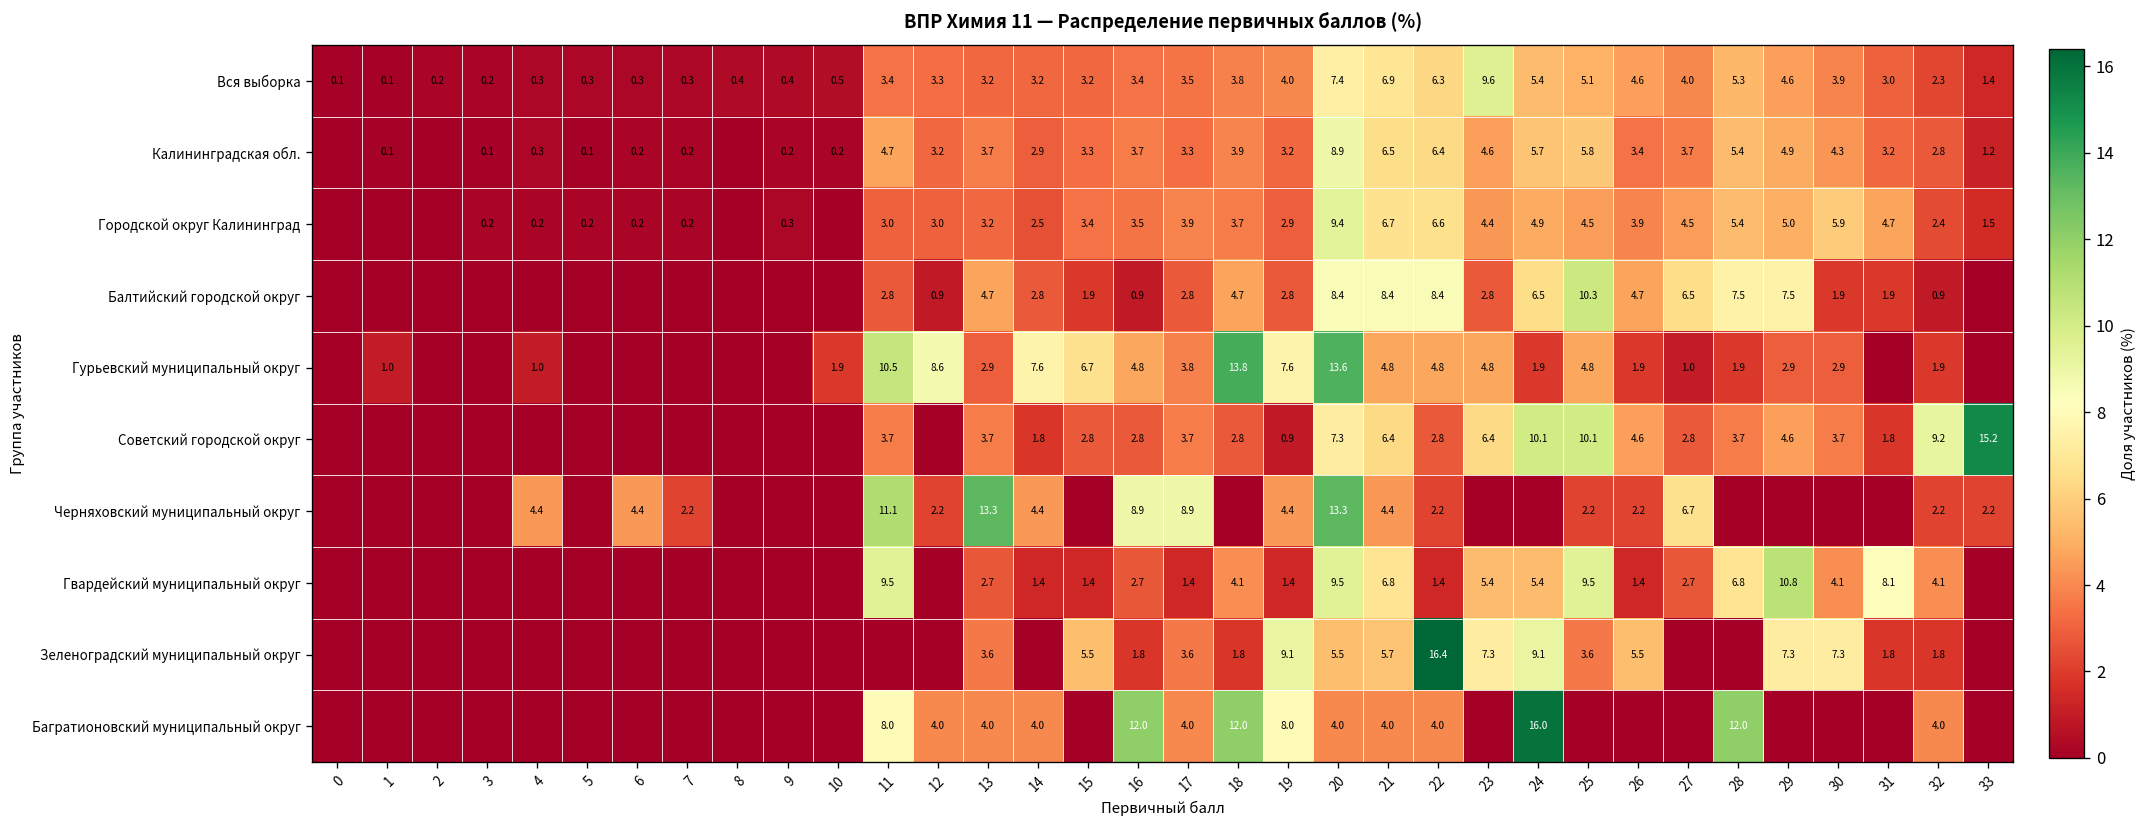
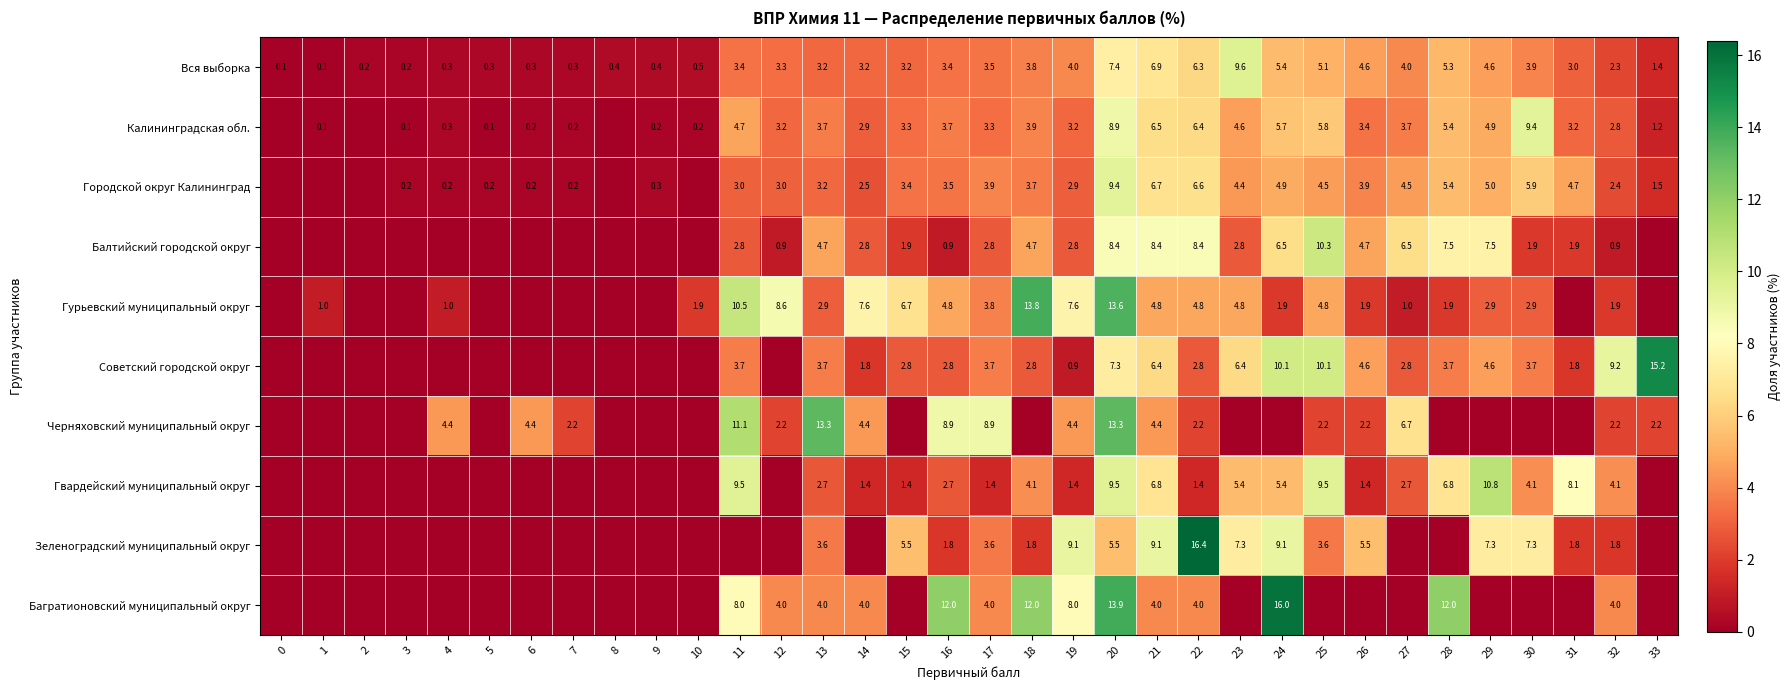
  {
    "Калининградская обл.": {
      "1": 0.1,
      "3": 0.1,
      "4": 0.3,
      "5": 0.1,
      "6": 0.2,
      "7": 0.2,
      "9": 0.2,
      "10": 0.2,
      "11": 4.7,
      "12": 3.2,
      "13": 3.7,
      "14": 2.9,
      "15": 3.3,
      "16": 3.7,
      "17": 3.3,
      "18": 3.9,
      "19": 3.2,
      "20": 8.9,
      "21": 6.5,
      "22": 6.4,
      "23": 4.6,
      "24": 5.7,
      "25": 5.8,
      "26": 3.4,
      "27": 3.7,
      "28": 5.4,
      "29": 4.9,
-     "30": 4.3,
+     "30": 9.4,
      "31": 3.2,
      "32": 2.8,
      "33": 1.2
    },
    "Зеленоградский муниципальный округ": {
      "13": 3.6,
      "15": 5.5,
      "16": 1.8,
      "17": 3.6,
      "18": 1.8,
      "19": 9.1,
      "20": 5.5,
-     "21": 5.7,
+     "21": 9.1,
      "22": 16.4,
      "23": 7.3,
      "24": 9.1,
      "25": 3.6,
      "26": 5.5,
      "29": 7.3,
      "30": 7.3,
      "31": 1.8,
      "32": 1.8
    },
    "Багратионовский муниципальный округ": {
      "11": 8.0,
      "12": 4.0,
      "13": 4.0,
      "14": 4.0,
      "16": 12.0,
      "17": 4.0,
      "18": 12.0,
      "19": 8.0,
-     "20": 4.0,
+     "20": 13.9,
      "21": 4.0,
      "22": 4.0,
      "24": 16.0,
      "28": 12.0,
      "32": 4.0
    }
  }
